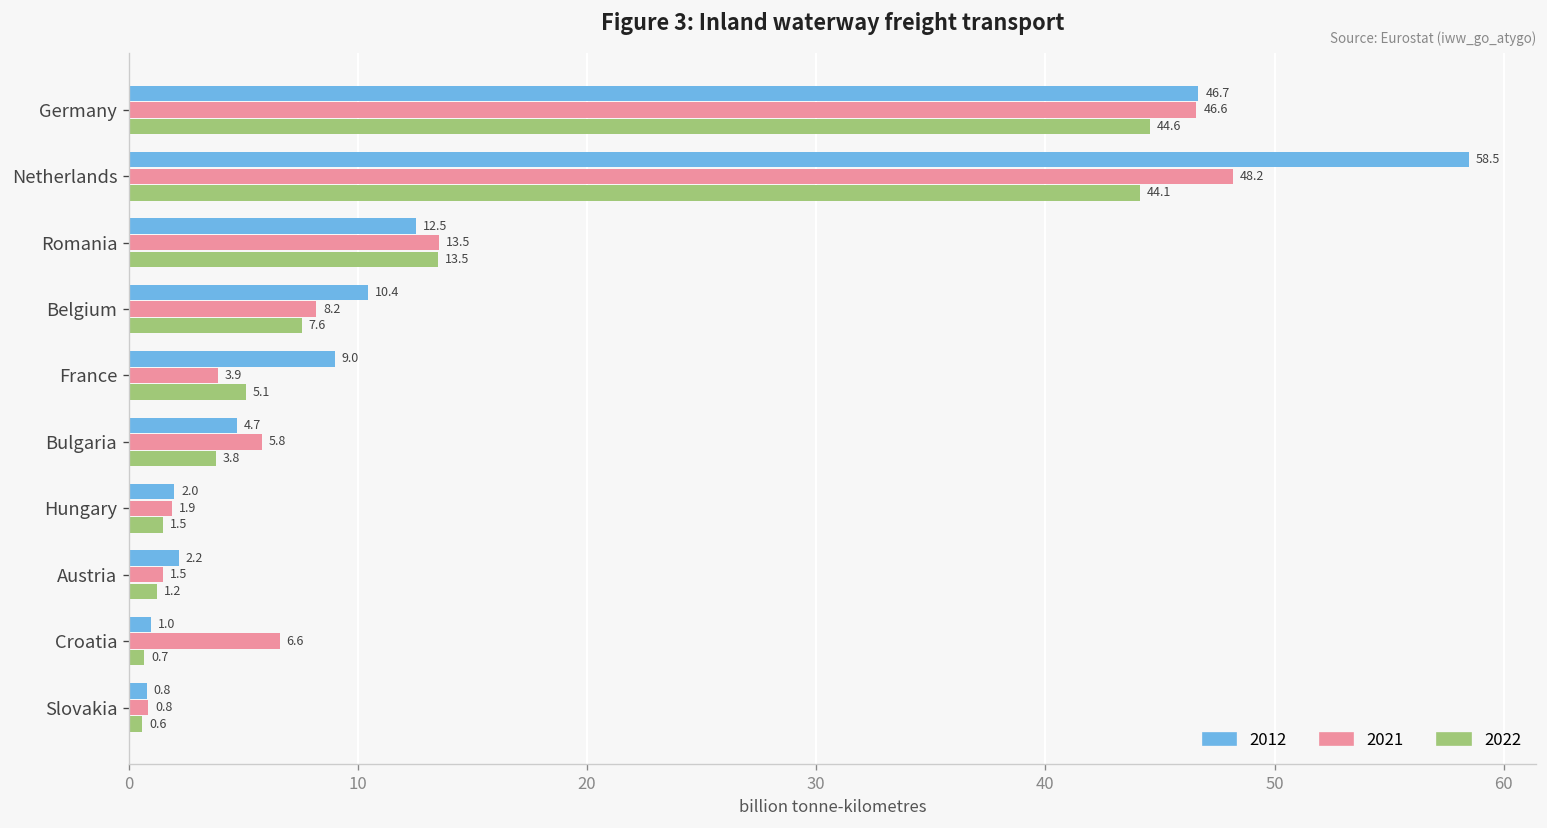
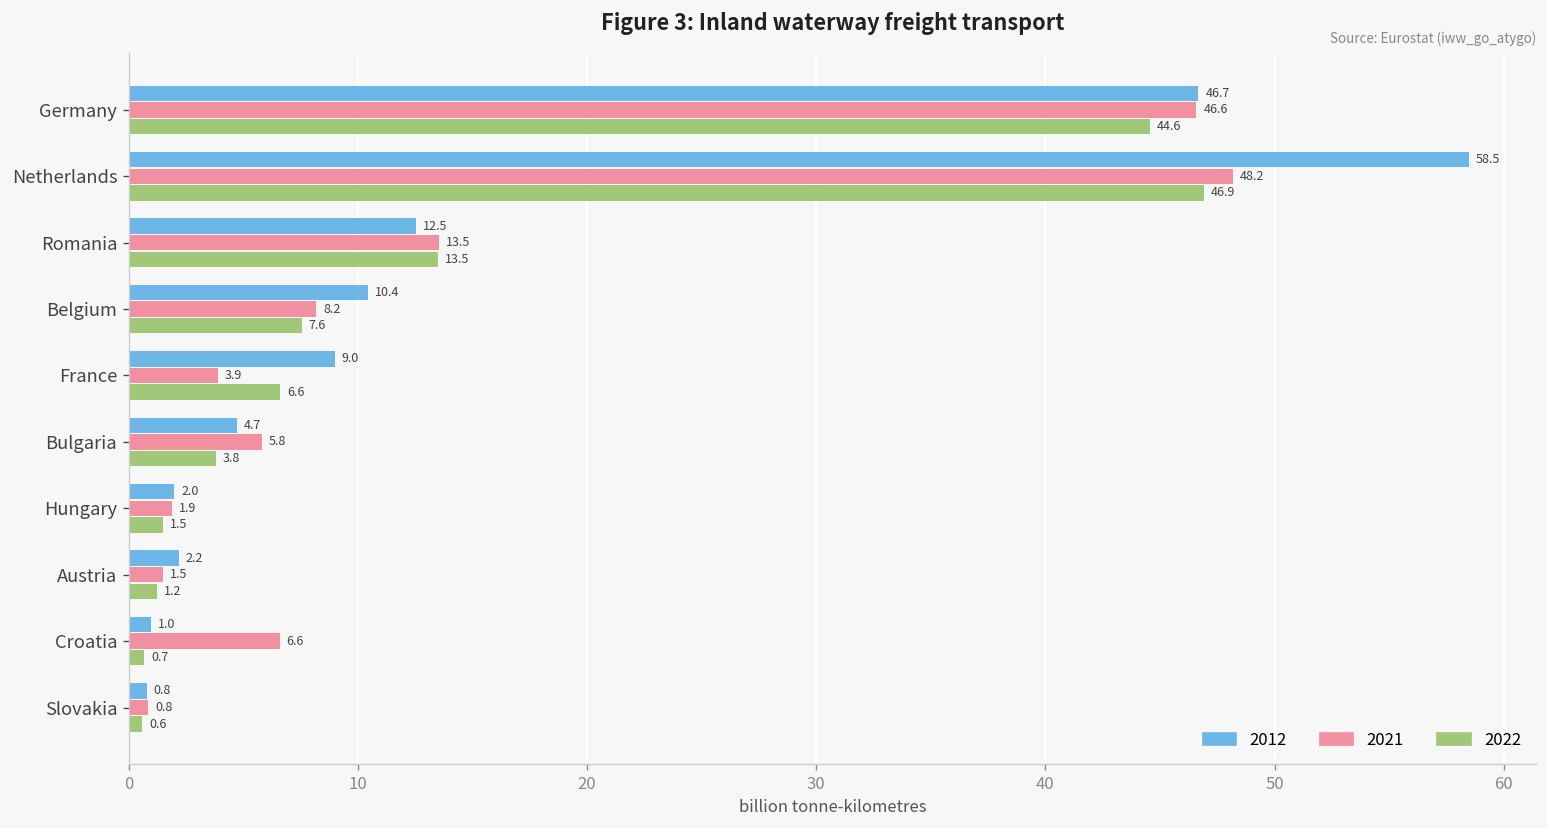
  {
    "2012": {
      "Germany": 46.7,
      "Netherlands": 58.5,
      "Romania": 12.5,
      "Belgium": 10.4,
      "France": 9.0,
      "Bulgaria": 4.7,
      "Hungary": 2.0,
      "Austria": 2.2,
      "Croatia": 1.0,
      "Slovakia": 0.8
    },
    "2021": {
      "Germany": 46.6,
      "Netherlands": 48.2,
      "Romania": 13.5,
      "Belgium": 8.2,
      "France": 3.9,
      "Bulgaria": 5.8,
      "Hungary": 1.9,
      "Austria": 1.5,
      "Croatia": 6.6,
      "Slovakia": 0.8
    },
    "2022": {
      "Germany": 44.6,
-     "Netherlands": 44.1,
+     "Netherlands": 46.9,
      "Romania": 13.5,
      "Belgium": 7.6,
-     "France": 5.1,
+     "France": 6.6,
      "Bulgaria": 3.8,
      "Hungary": 1.5,
      "Austria": 1.2,
      "Croatia": 0.7,
      "Slovakia": 0.6
    }
  }
